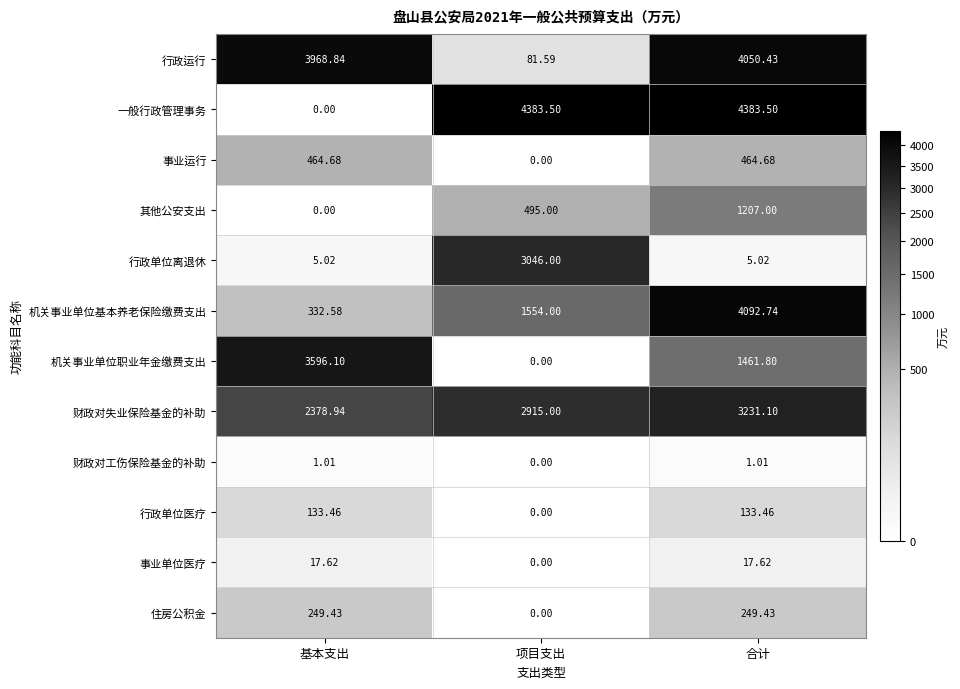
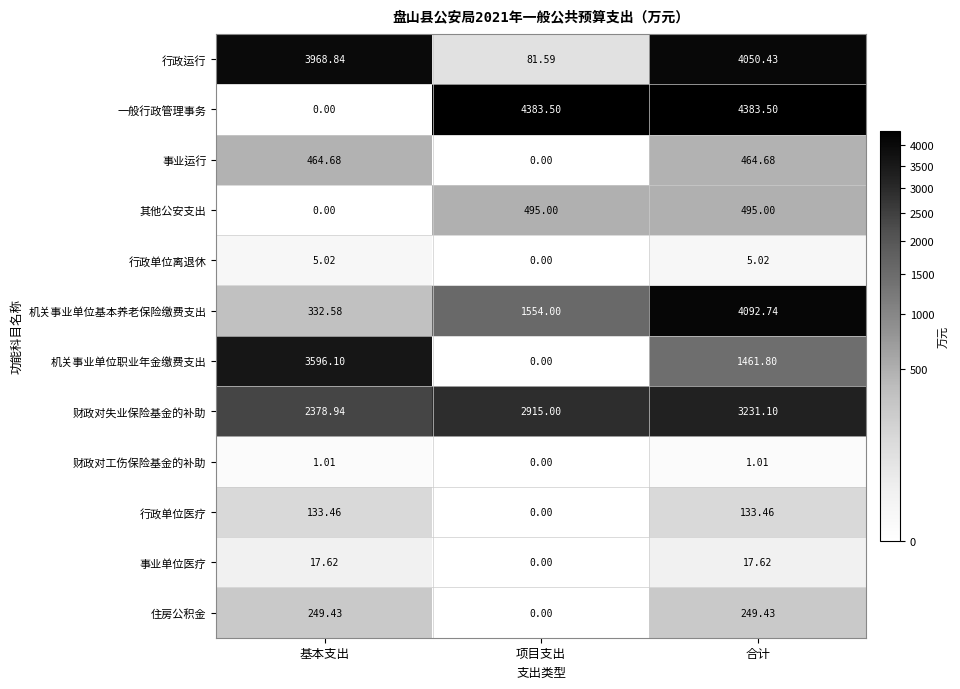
  {
    "行政运行": {
      "基本支出": 3968.84,
      "项目支出": 81.59,
      "合计": 4050.43
    },
    "一般行政管理事务": {
      "基本支出": 0.00,
      "项目支出": 4383.50,
      "合计": 4383.50
    },
    "事业运行": {
      "基本支出": 464.68,
      "项目支出": 0.00,
      "合计": 464.68
    },
    "其他公安支出": {
      "基本支出": 0.00,
      "项目支出": 495.00,
-     "合计": 1207.00
+     "合计": 495.00
    },
    "行政单位离退休": {
      "基本支出": 5.02,
-     "项目支出": 3046.00,
+     "项目支出": 0.00,
      "合计": 5.02
    },
    "机关事业单位基本养老保险缴费支出": {
      "基本支出": 332.58,
      "项目支出": 1554.00,
      "合计": 4092.74
    },
    "机关事业单位职业年金缴费支出": {
      "基本支出": 3596.10,
      "项目支出": 0.00,
      "合计": 1461.80
    },
    "财政对失业保险基金的补助": {
      "基本支出": 2378.94,
      "项目支出": 2915.00,
      "合计": 3231.10
    },
    "财政对工伤保险基金的补助": {
      "基本支出": 1.01,
      "项目支出": 0.00,
      "合计": 1.01
    },
    "行政单位医疗": {
      "基本支出": 133.46,
      "项目支出": 0.00,
      "合计": 133.46
    },
    "事业单位医疗": {
      "基本支出": 17.62,
      "项目支出": 0.00,
      "合计": 17.62
    },
    "住房公积金": {
      "基本支出": 249.43,
      "项目支出": 0.00,
      "合计": 249.43
    }
  }
